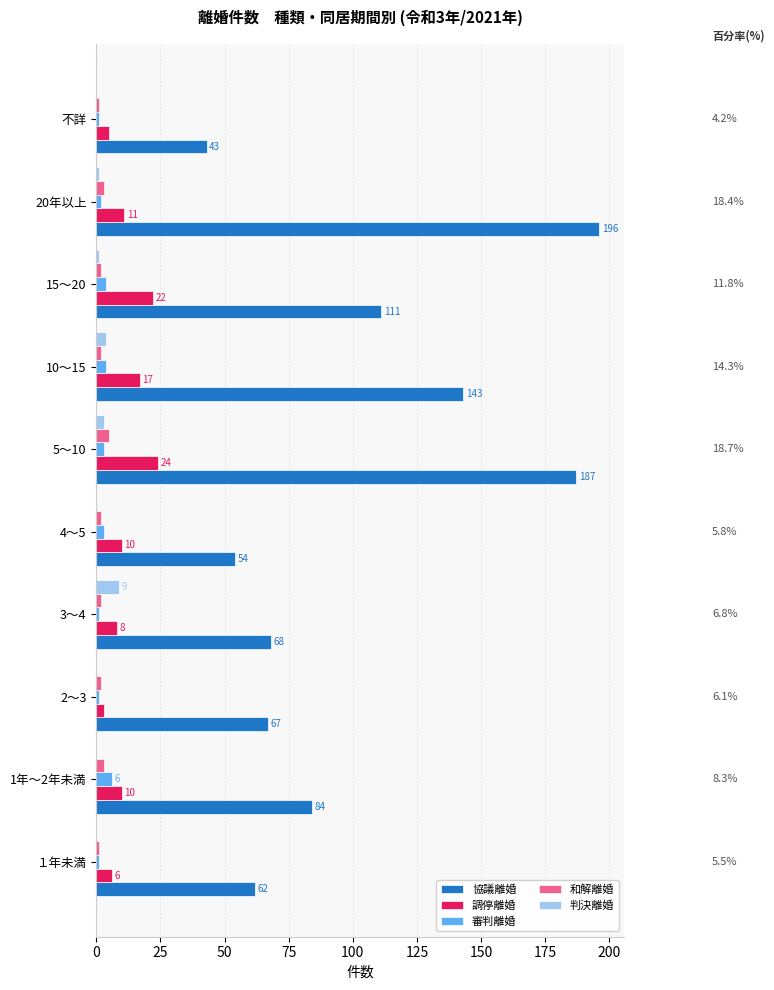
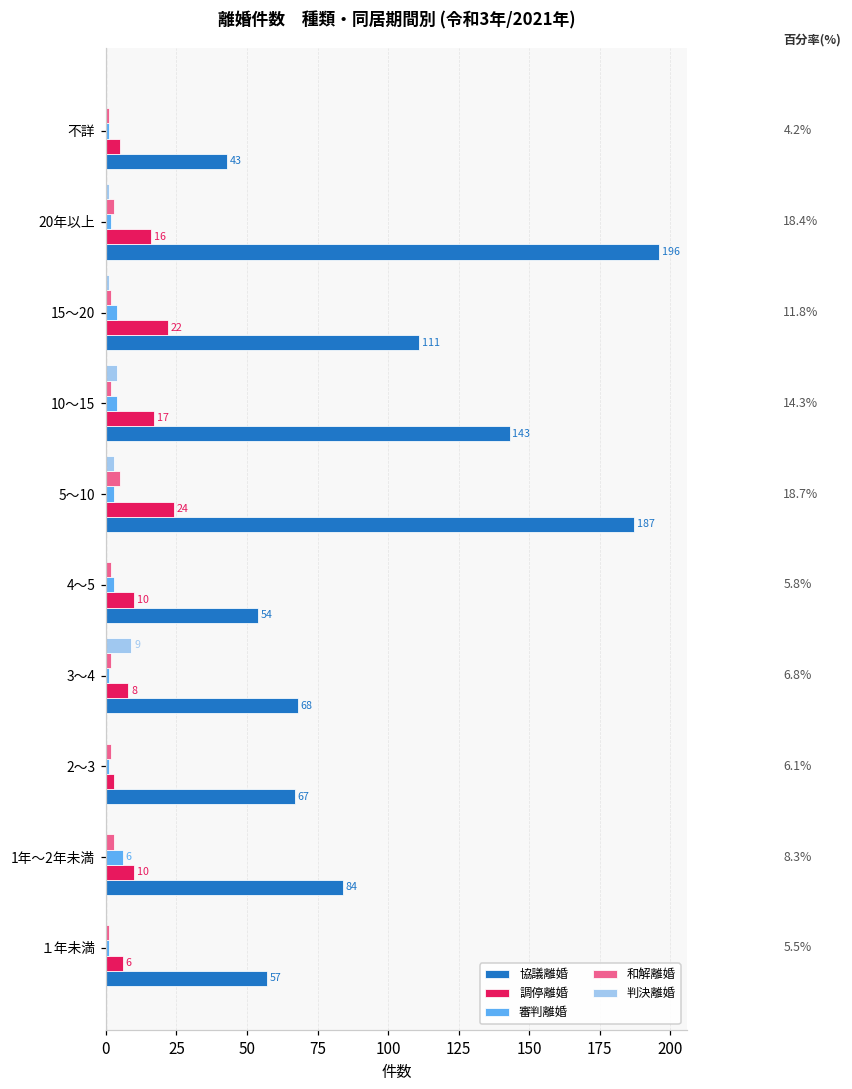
  {
    "協議離婚": {
      "不詳": 43,
      "20年以上": 196,
      "15～20": 111,
      "10～15": 143,
      "5～10": 187,
      "4～5": 54,
      "3～4": 68,
      "2～3": 67,
      "1年～2年未満": 84,
-     "１年未満": 62
+     "１年未満": 57
    },
    "調停離婚": {
-     "20年以上": 11,
+     "20年以上": 16,
      "15～20": 22,
      "10～15": 17,
      "5～10": 24,
      "4～5": 10,
      "3～4": 8,
      "1年～2年未満": 10,
      "１年未満": 6
    },
    "審判離婚": {
      "1年～2年未満": 6
    },
    "和解離婚": {
      "不詳": 1,
      "20年以上": 3,
      "15～20": 2,
      "10～15": 2,
      "5～10": 5,
      "4～5": 2,
      "3～4": 2,
      "2～3": 2,
      "1年～2年未満": 3,
      "１年未満": 1
    },
    "判決離婚": {
      "3～4": 9
    }
  }
